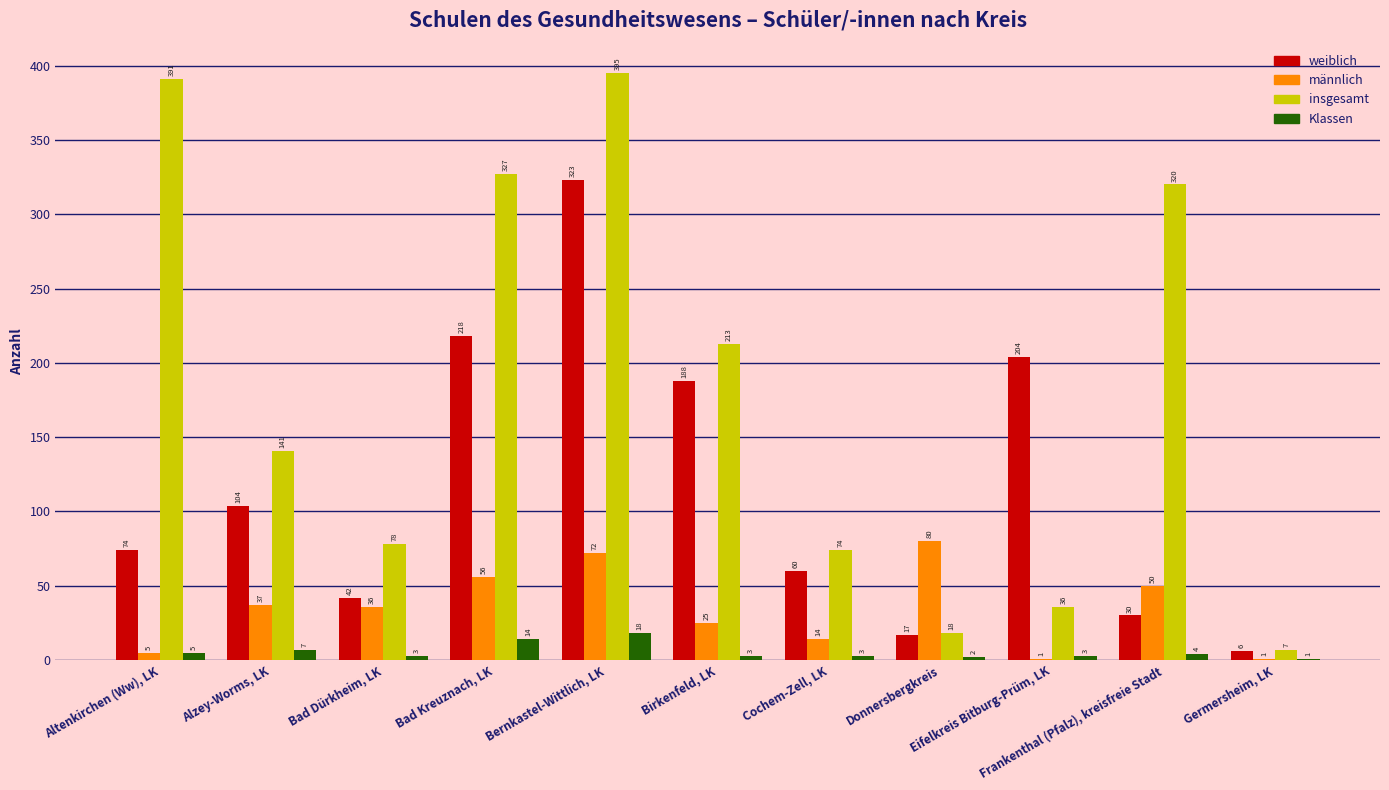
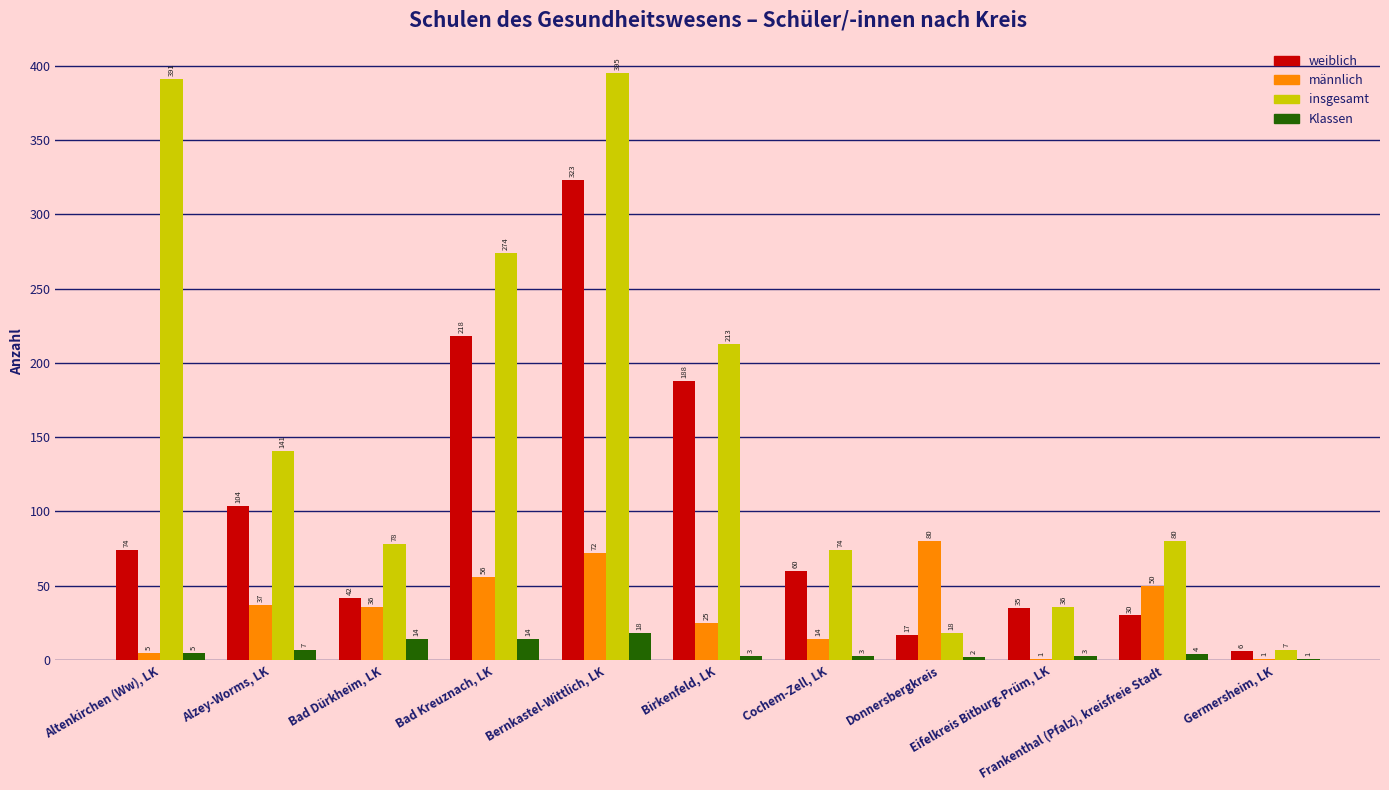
  {
    "weiblich": {
      "Altenkirchen (Ww), LK": 74,
      "Alzey-Worms, LK": 104,
      "Bad Dürkheim, LK": 42,
      "Bad Kreuznach, LK": 218,
      "Bernkastel-Wittlich, LK": 323,
      "Birkenfeld, LK": 188,
      "Cochem-Zell, LK": 60,
      "Donnersbergkreis": 17,
-     "Eifelkreis Bitburg-Prüm, LK": 204,
+     "Eifelkreis Bitburg-Prüm, LK": 35,
      "Frankenthal (Pfalz), kreisfreie Stadt": 30,
      "Germersheim, LK": 6
    },
    "männlich": {
      "Altenkirchen (Ww), LK": 5,
      "Alzey-Worms, LK": 37,
      "Bad Dürkheim, LK": 36,
      "Bad Kreuznach, LK": 56,
      "Bernkastel-Wittlich, LK": 72,
      "Birkenfeld, LK": 25,
      "Cochem-Zell, LK": 14,
      "Donnersbergkreis": 80,
      "Eifelkreis Bitburg-Prüm, LK": 1,
      "Frankenthal (Pfalz), kreisfreie Stadt": 50,
      "Germersheim, LK": 1
    },
    "insgesamt": {
      "Altenkirchen (Ww), LK": 391,
      "Alzey-Worms, LK": 141,
      "Bad Dürkheim, LK": 78,
-     "Bad Kreuznach, LK": 327,
+     "Bad Kreuznach, LK": 274,
      "Bernkastel-Wittlich, LK": 395,
      "Birkenfeld, LK": 213,
      "Cochem-Zell, LK": 74,
      "Donnersbergkreis": 18,
      "Eifelkreis Bitburg-Prüm, LK": 36,
-     "Frankenthal (Pfalz), kreisfreie Stadt": 320,
+     "Frankenthal (Pfalz), kreisfreie Stadt": 80,
      "Germersheim, LK": 7
    },
    "Klassen": {
      "Altenkirchen (Ww), LK": 5,
      "Alzey-Worms, LK": 7,
-     "Bad Dürkheim, LK": 3,
+     "Bad Dürkheim, LK": 14,
      "Bad Kreuznach, LK": 14,
      "Bernkastel-Wittlich, LK": 18,
      "Birkenfeld, LK": 3,
      "Cochem-Zell, LK": 3,
      "Donnersbergkreis": 2,
      "Eifelkreis Bitburg-Prüm, LK": 3,
      "Frankenthal (Pfalz), kreisfreie Stadt": 4,
      "Germersheim, LK": 1
    }
  }
